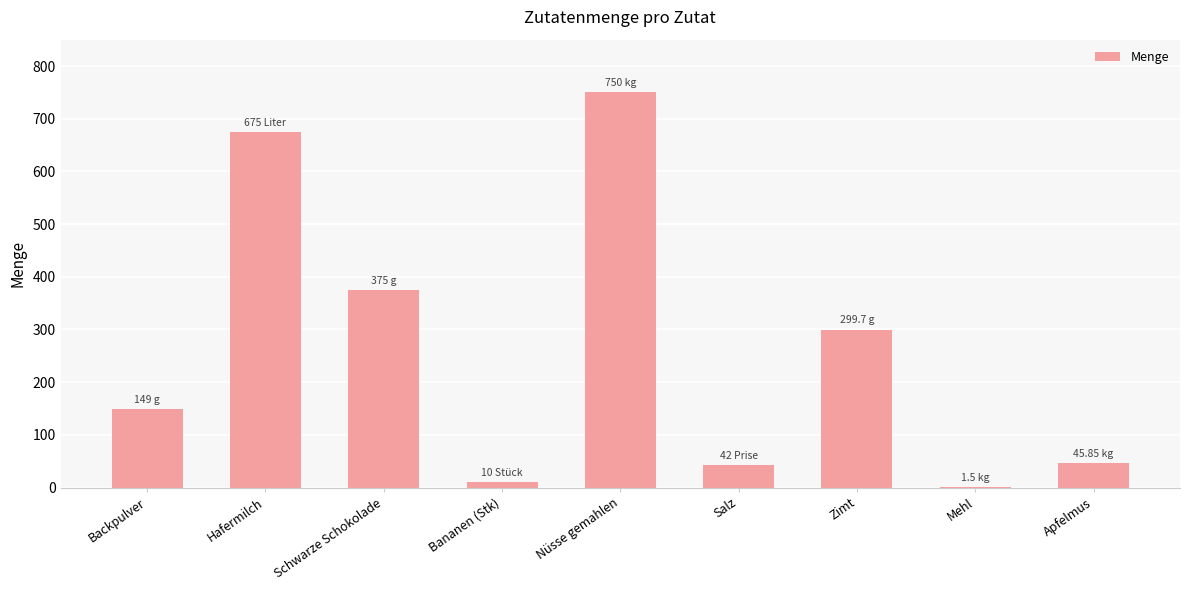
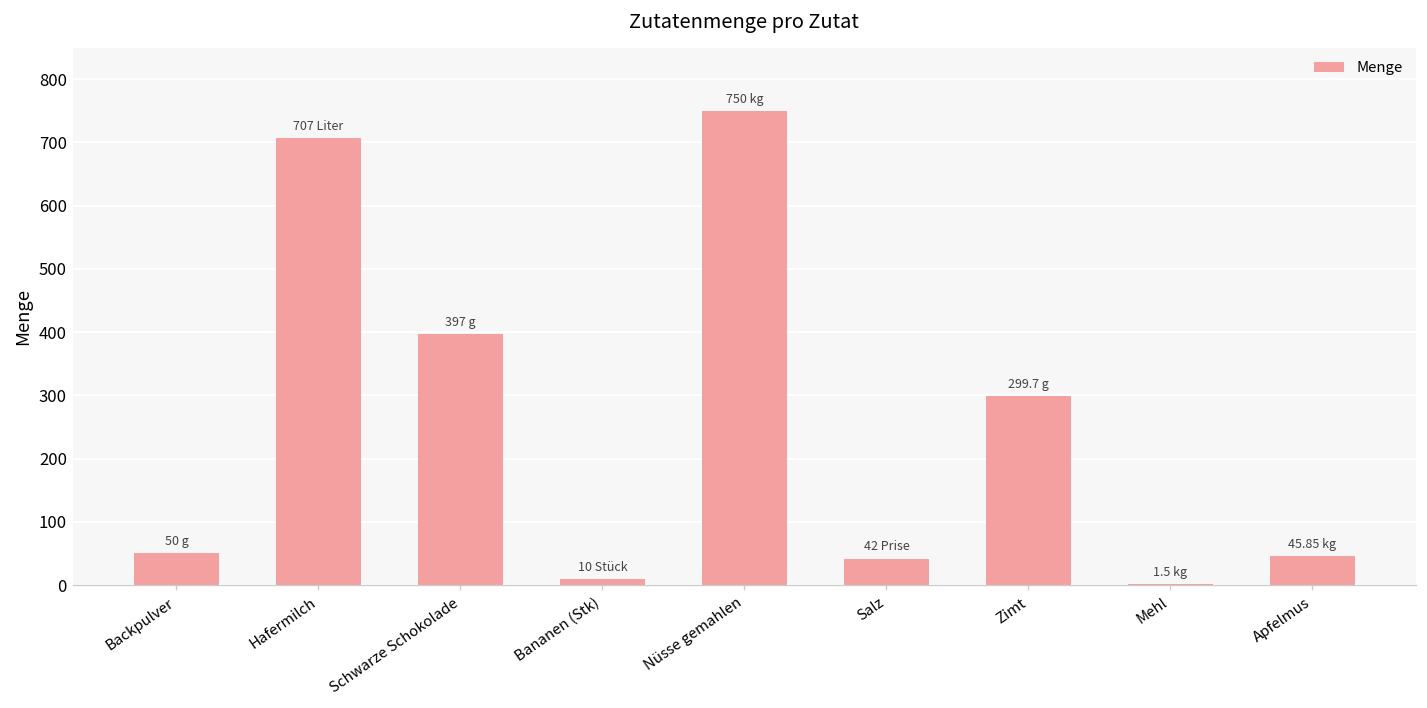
  {
-   "Backpulver": 149,
-   "Hafermilch": 675,
-   "Schwarze Schokolade": 375,
+   "Backpulver": 50,
+   "Hafermilch": 707,
+   "Schwarze Schokolade": 397,
    "Bananen (Stk)": 10,
    "Nüsse gemahlen": 750,
    "Salz": 42,
    "Zimt": 299.7,
    "Mehl": 1.5,
    "Apfelmus": 45.85
  }
